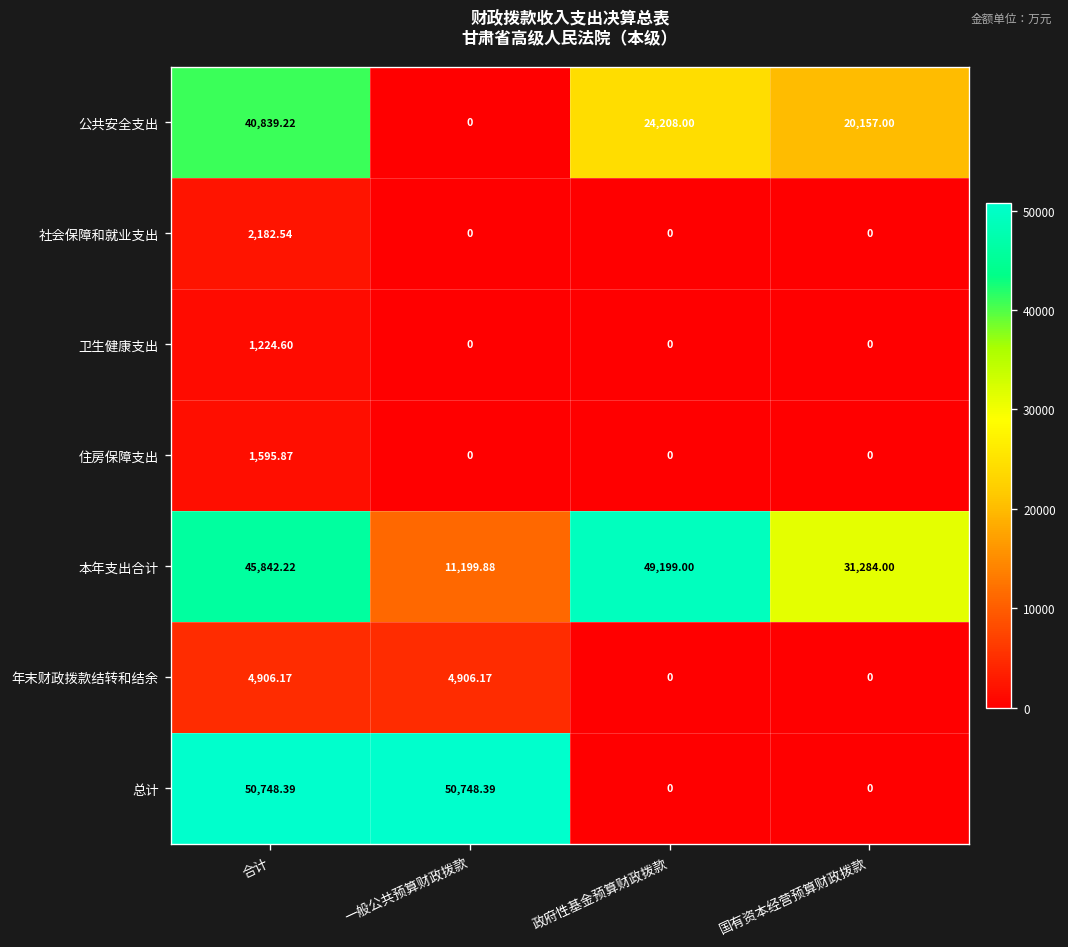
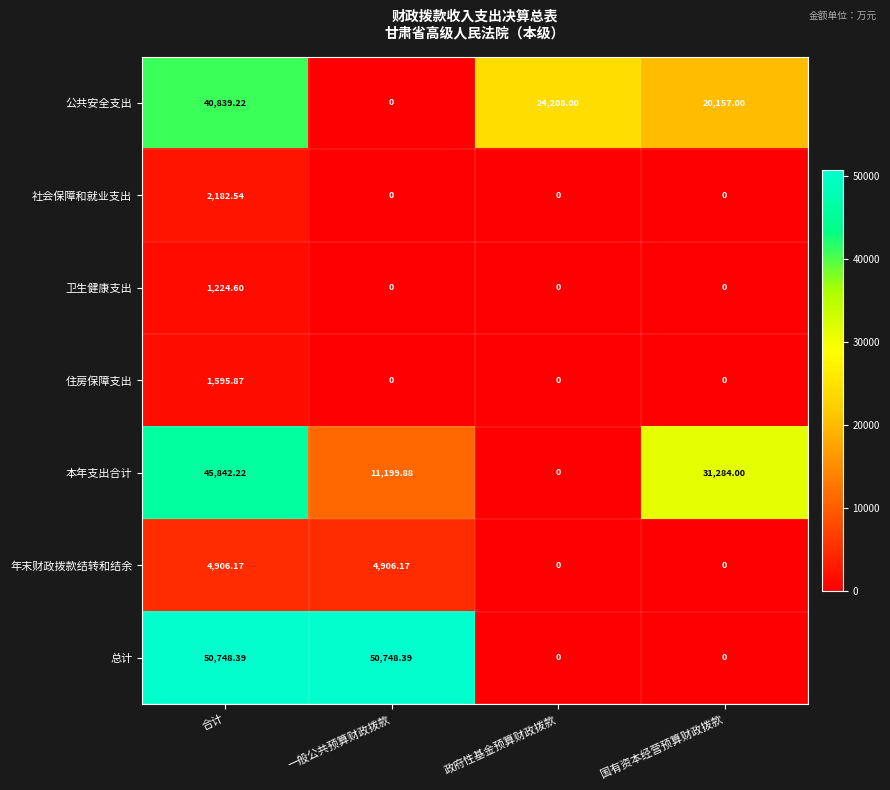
  {
    "公共安全支出": {
      "合计": "40,839.22",
      "一般公共预算财政拨款": "0",
      "政府性基金预算财政拨款": "24,208.00",
      "国有资本经营预算财政拨款": "20,157.00"
    },
    "社会保障和就业支出": {
      "合计": "2,182.54",
      "一般公共预算财政拨款": "0",
      "政府性基金预算财政拨款": "0",
      "国有资本经营预算财政拨款": "0"
    },
    "卫生健康支出": {
      "合计": "1,224.60",
      "一般公共预算财政拨款": "0",
      "政府性基金预算财政拨款": "0",
      "国有资本经营预算财政拨款": "0"
    },
    "住房保障支出": {
      "合计": "1,595.87",
      "一般公共预算财政拨款": "0",
      "政府性基金预算财政拨款": "0",
      "国有资本经营预算财政拨款": "0"
    },
    "本年支出合计": {
      "合计": "45,842.22",
      "一般公共预算财政拨款": "11,199.88",
-     "政府性基金预算财政拨款": "49,199.00",
+     "政府性基金预算财政拨款": "0",
      "国有资本经营预算财政拨款": "31,284.00"
    },
    "年末财政拨款结转和结余": {
      "合计": "4,906.17",
      "一般公共预算财政拨款": "4,906.17",
      "政府性基金预算财政拨款": "0",
      "国有资本经营预算财政拨款": "0"
    },
    "总计": {
      "合计": "50,748.39",
      "一般公共预算财政拨款": "50,748.39",
      "政府性基金预算财政拨款": "0",
      "国有资本经营预算财政拨款": "0"
    }
  }
